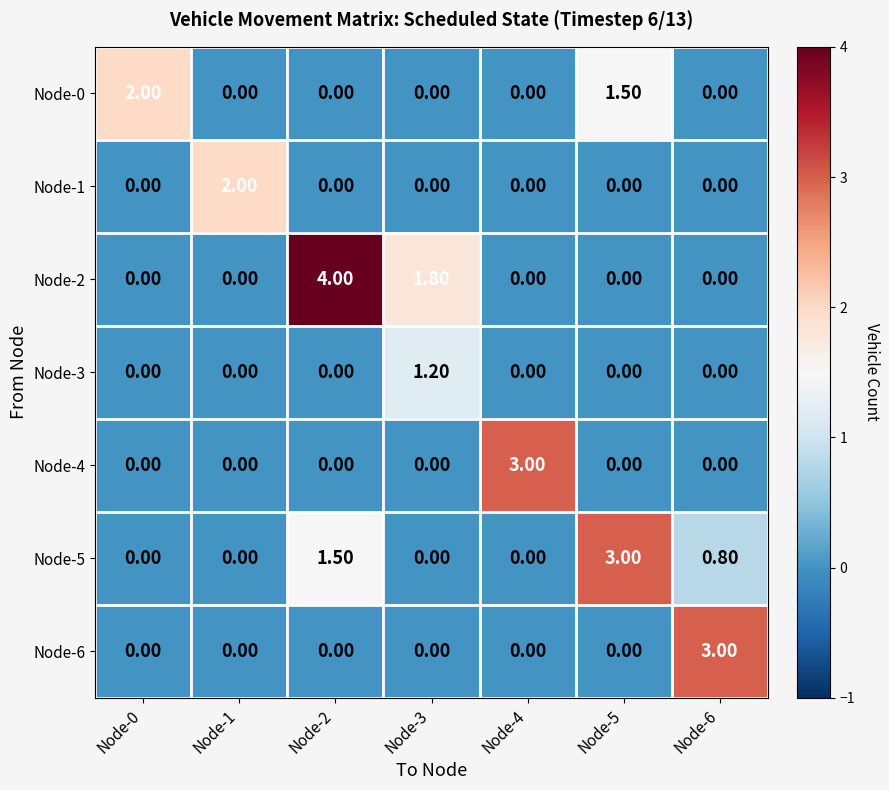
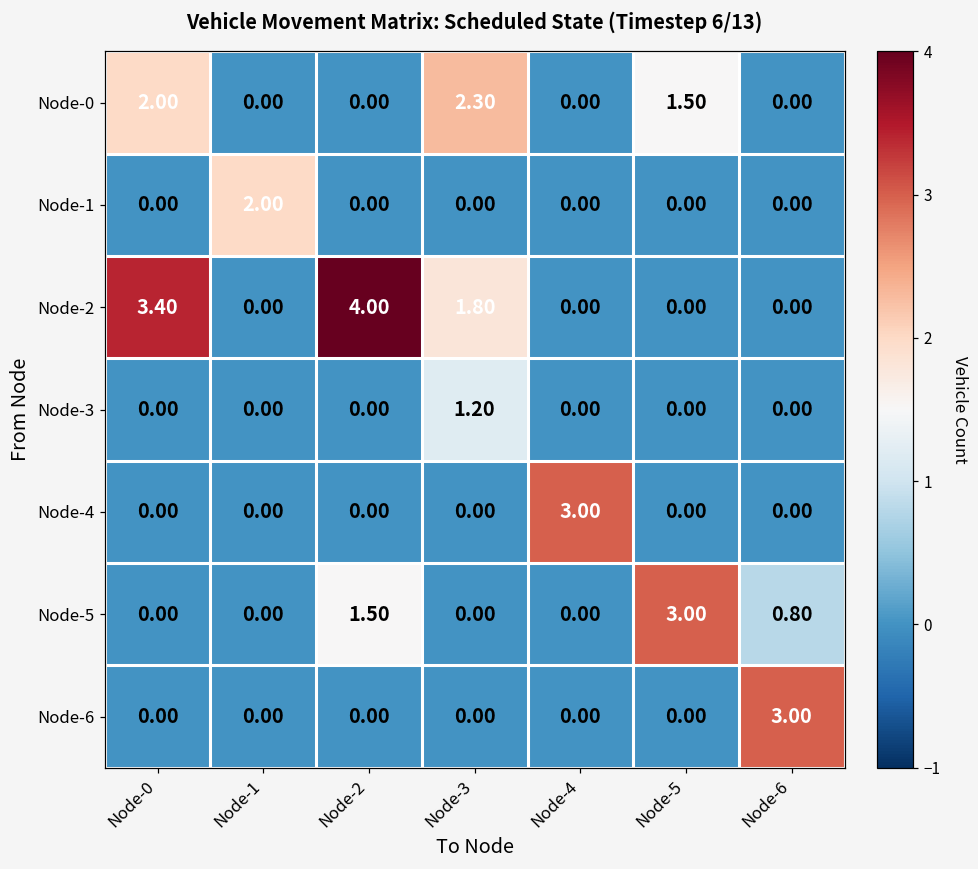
  {
    "Node-0": {
      "Node-0": 2.00,
      "Node-1": 0.00,
      "Node-2": 0.00,
-     "Node-3": 0.00,
+     "Node-3": 2.30,
      "Node-4": 0.00,
      "Node-5": 1.50,
      "Node-6": 0.00
    },
    "Node-1": {
      "Node-0": 0.00,
      "Node-1": 2.00,
      "Node-2": 0.00,
      "Node-3": 0.00,
      "Node-4": 0.00,
      "Node-5": 0.00,
      "Node-6": 0.00
    },
    "Node-2": {
-     "Node-0": 0.00,
+     "Node-0": 3.40,
      "Node-1": 0.00,
      "Node-2": 4.00,
      "Node-4": 0.00,
      "Node-5": 0.00,
      "Node-6": 0.00
    },
    "Node-3": {
      "Node-0": 0.00,
      "Node-1": 0.00,
      "Node-2": 0.00,
      "Node-3": 1.20,
      "Node-4": 0.00,
      "Node-5": 0.00,
      "Node-6": 0.00
    },
    "Node-4": {
      "Node-0": 0.00,
      "Node-1": 0.00,
      "Node-2": 0.00,
      "Node-3": 0.00,
      "Node-4": 3.00,
      "Node-5": 0.00,
      "Node-6": 0.00
    },
    "Node-5": {
      "Node-0": 0.00,
      "Node-1": 0.00,
      "Node-2": 1.50,
      "Node-3": 0.00,
      "Node-4": 0.00,
      "Node-5": 3.00,
      "Node-6": 0.80
    },
    "Node-6": {
      "Node-0": 0.00,
      "Node-1": 0.00,
      "Node-2": 0.00,
      "Node-3": 0.00,
      "Node-4": 0.00,
      "Node-5": 0.00,
      "Node-6": 3.00
    }
  }
